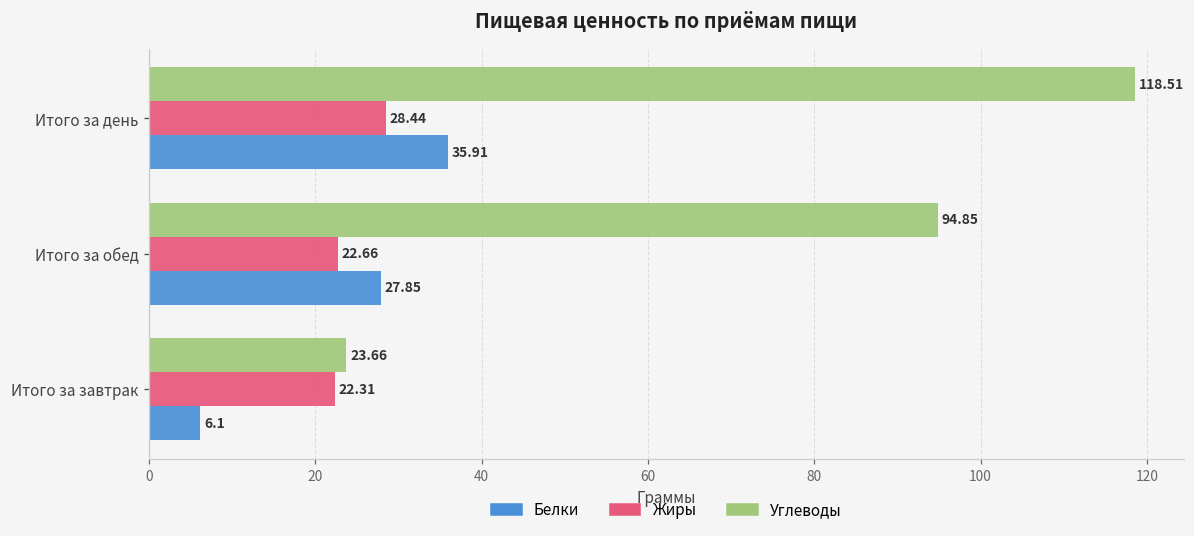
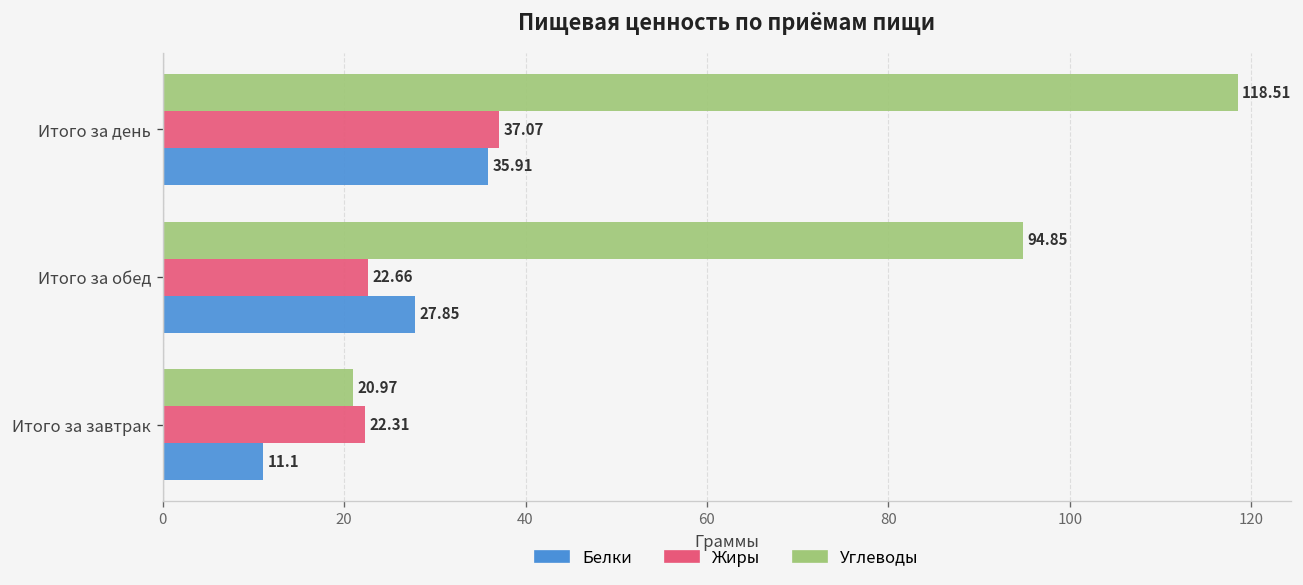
  {
    "Белки": {
      "Итого за день": 35.91,
      "Итого за обед": 27.85,
-     "Итого за завтрак": 6.1
+     "Итого за завтрак": 11.1
    },
    "Жиры": {
-     "Итого за день": 28.44,
+     "Итого за день": 37.07,
      "Итого за обед": 22.66,
      "Итого за завтрак": 22.31
    },
    "Углеводы": {
      "Итого за день": 118.51,
      "Итого за обед": 94.85,
-     "Итого за завтрак": 23.66
+     "Итого за завтрак": 20.97
    }
  }
